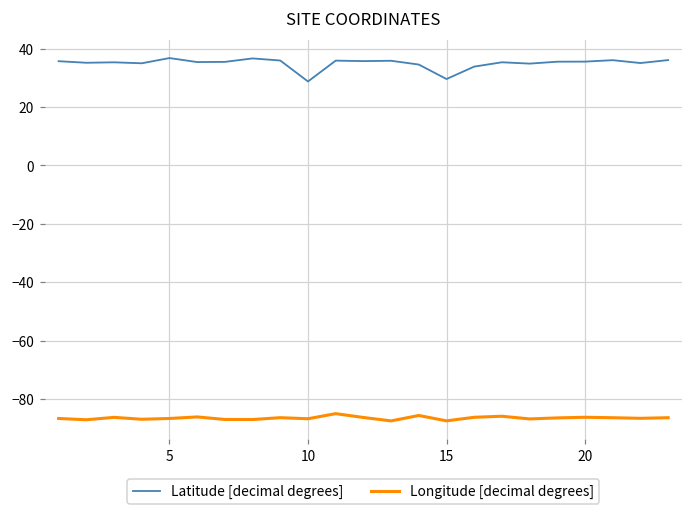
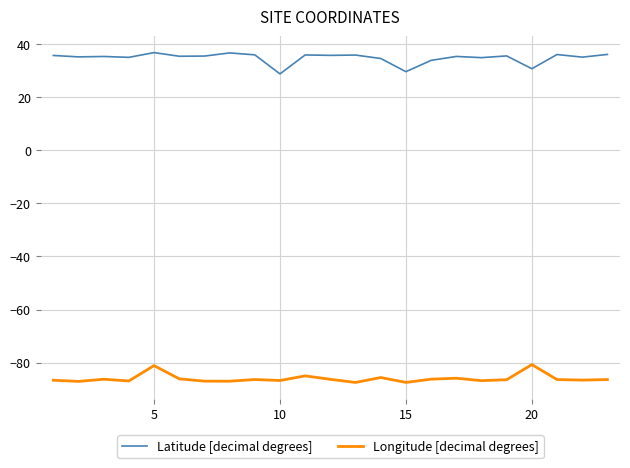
  {
    "Latitude [decimal degrees]": {
      "5": 37,
      "10": 29,
      "15": 30,
-     "20": 36
+     "20": 31
    },
    "Longitude [decimal degrees]": {
-     "5": -87,
+     "5": -81,
      "10": -87,
      "15": -87,
-     "20": -86
+     "20": -81
    }
  }
